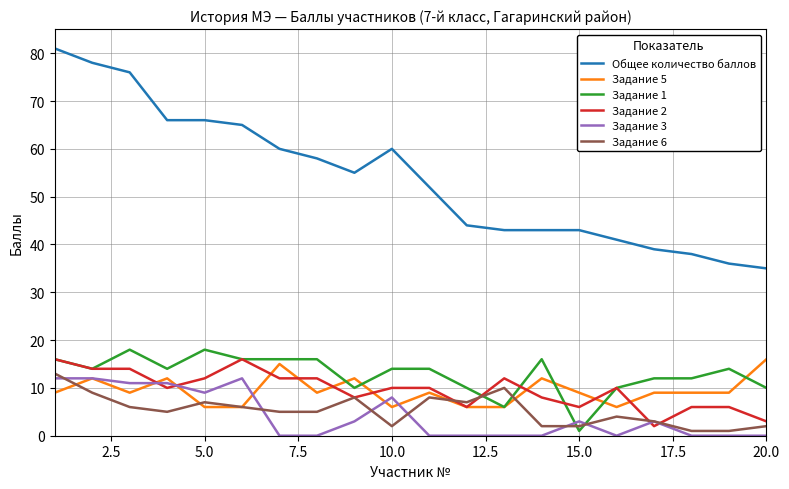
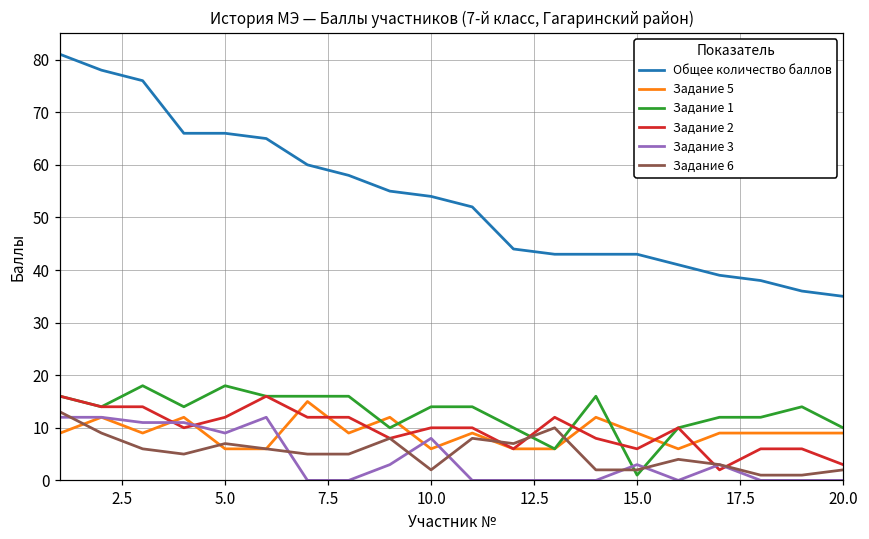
  {
    "Общее количество баллов": {
      "5.0": 66,
-     "10.0": 60,
+     "10.0": 54,
      "15.0": 43,
      "20.0": 35
    },
    "Задание 5": {
      "5.0": 6,
      "10.0": 6,
      "15.0": 9,
-     "20.0": 16
+     "20.0": 9
    },
    "Задание 1": {
      "5.0": 18,
      "10.0": 14,
      "15.0": 1,
      "20.0": 10
    },
    "Задание 2": {
      "5.0": 12,
      "10.0": 10,
      "15.0": 6,
      "20.0": 3
    },
    "Задание 3": {
      "5.0": 9,
      "10.0": 8,
      "15.0": 3,
      "20.0": 0
    },
    "Задание 6": {
      "5.0": 7,
      "10.0": 2,
      "15.0": 2,
      "20.0": 2
    }
  }
